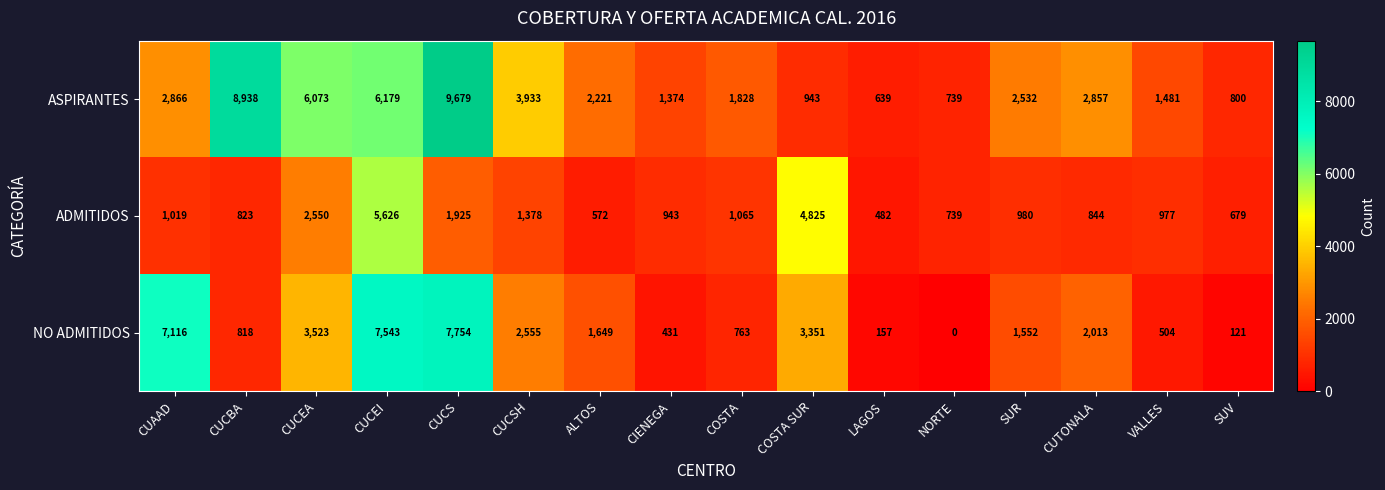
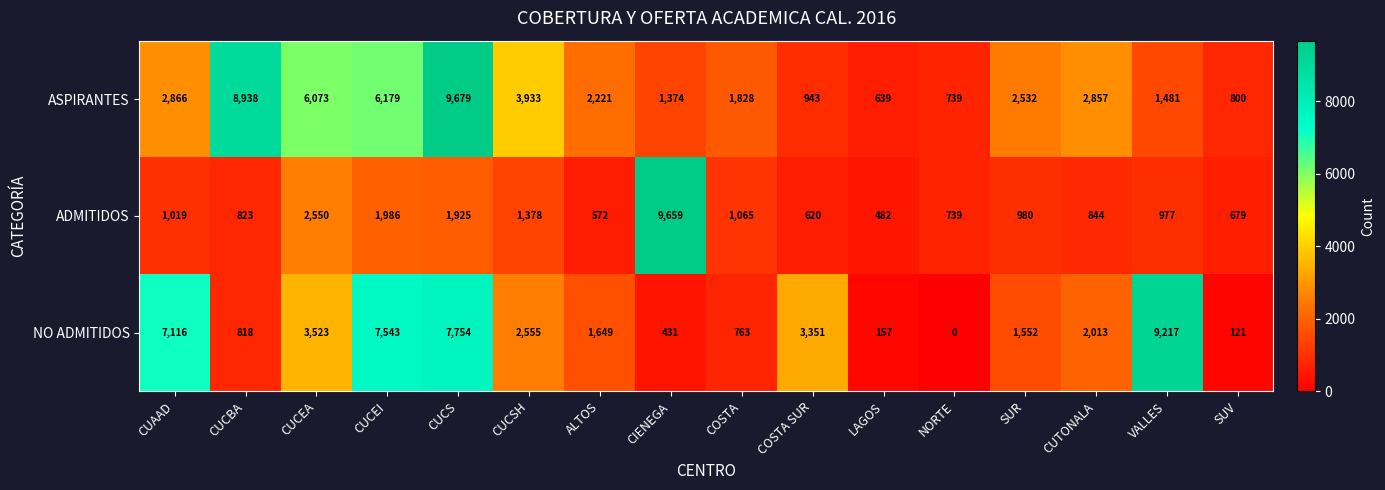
  {
    "ASPIRANTES": {
      "CUAAD": "2,866",
      "CUCBA": "8,938",
      "CUCEA": "6,073",
      "CUCEI": "6,179",
      "CUCS": "9,679",
      "CUCSH": "3,933",
      "ALTOS": "2,221",
      "CIENEGA": "1,374",
      "COSTA": "1,828",
      "COSTA SUR": "943",
      "LAGOS": "639",
      "NORTE": "739",
      "SUR": "2,532",
      "CUTONALA": "2,857",
      "VALLES": "1,481",
      "SUV": "800"
    },
    "ADMITIDOS": {
      "CUAAD": "1,019",
      "CUCBA": "823",
      "CUCEA": "2,550",
-     "CUCEI": "5,626",
+     "CUCEI": "1,986",
      "CUCS": "1,925",
      "CUCSH": "1,378",
      "ALTOS": "572",
-     "CIENEGA": "943",
+     "CIENEGA": "9,659",
      "COSTA": "1,065",
-     "COSTA SUR": "4,825",
+     "COSTA SUR": "620",
      "LAGOS": "482",
      "NORTE": "739",
      "SUR": "980",
      "CUTONALA": "844",
      "VALLES": "977",
      "SUV": "679"
    },
    "NO ADMITIDOS": {
      "CUAAD": "7,116",
      "CUCBA": "818",
      "CUCEA": "3,523",
      "CUCEI": "7,543",
      "CUCS": "7,754",
      "CUCSH": "2,555",
      "ALTOS": "1,649",
      "CIENEGA": "431",
      "COSTA": "763",
      "COSTA SUR": "3,351",
      "LAGOS": "157",
      "NORTE": "0",
      "SUR": "1,552",
      "CUTONALA": "2,013",
-     "VALLES": "504",
+     "VALLES": "9,217",
      "SUV": "121"
    }
  }
